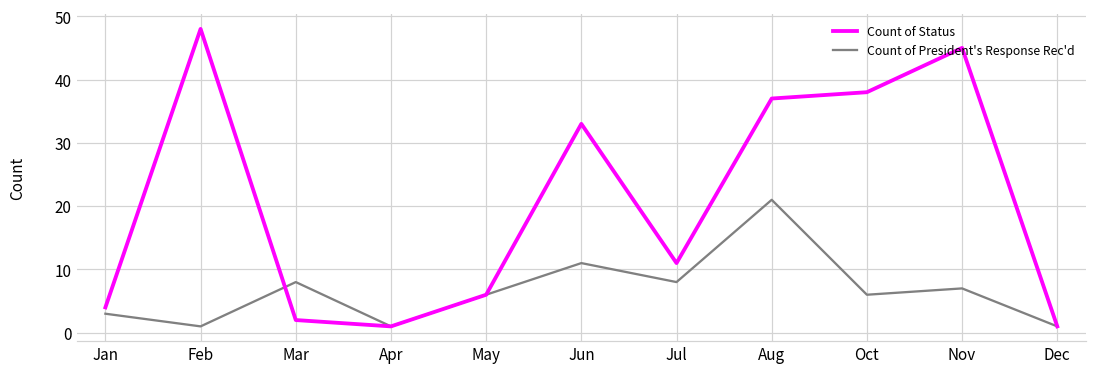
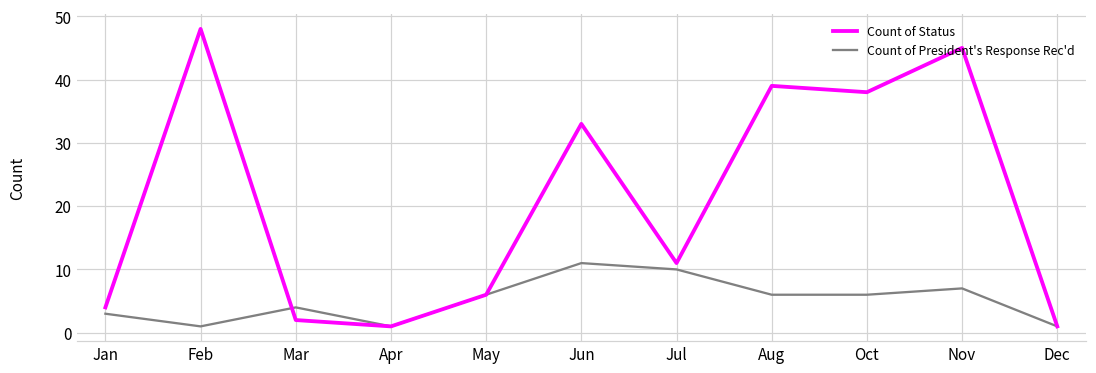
  {
    "Count of Status": {
      "Jan": 4,
      "Feb": 48,
      "Mar": 2,
      "Jun": 33,
      "Jul": 11,
-     "Aug": 37,
+     "Aug": 39,
      "Oct": 38,
      "Nov": 45
    },
    "Count of President's Response Rec'd": {
      "Jan": 3,
      "Feb": 1,
-     "Mar": 8,
+     "Mar": 4,
      "Jun": 11,
-     "Jul": 8,
-     "Aug": 21,
+     "Jul": 10,
+     "Aug": 6,
      "Oct": 6,
      "Nov": 7
    }
  }
